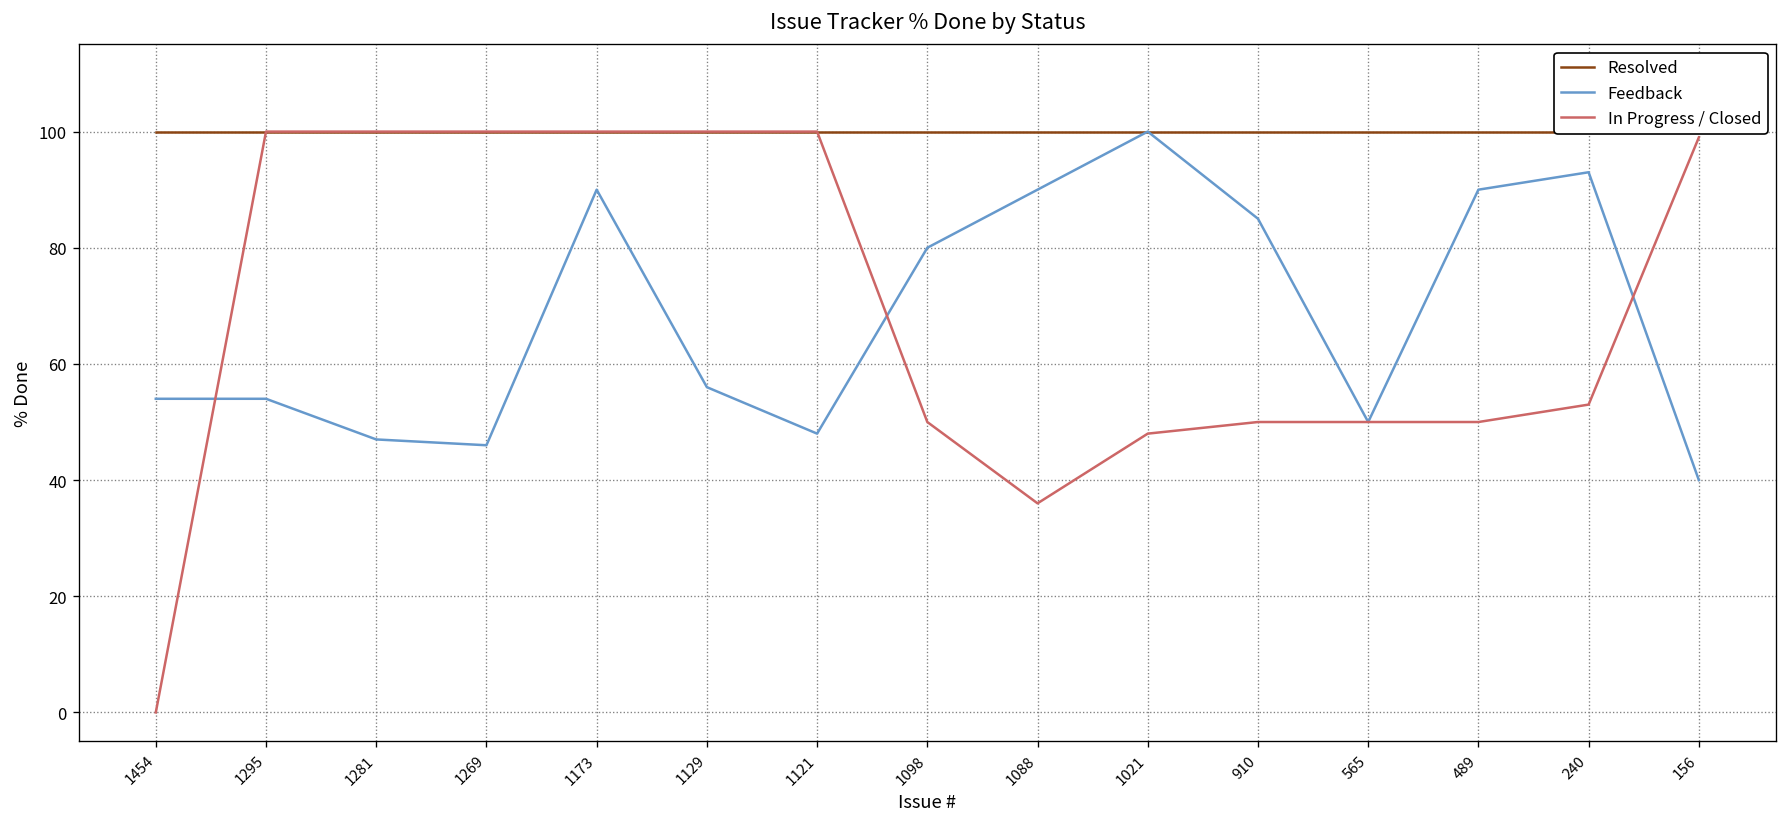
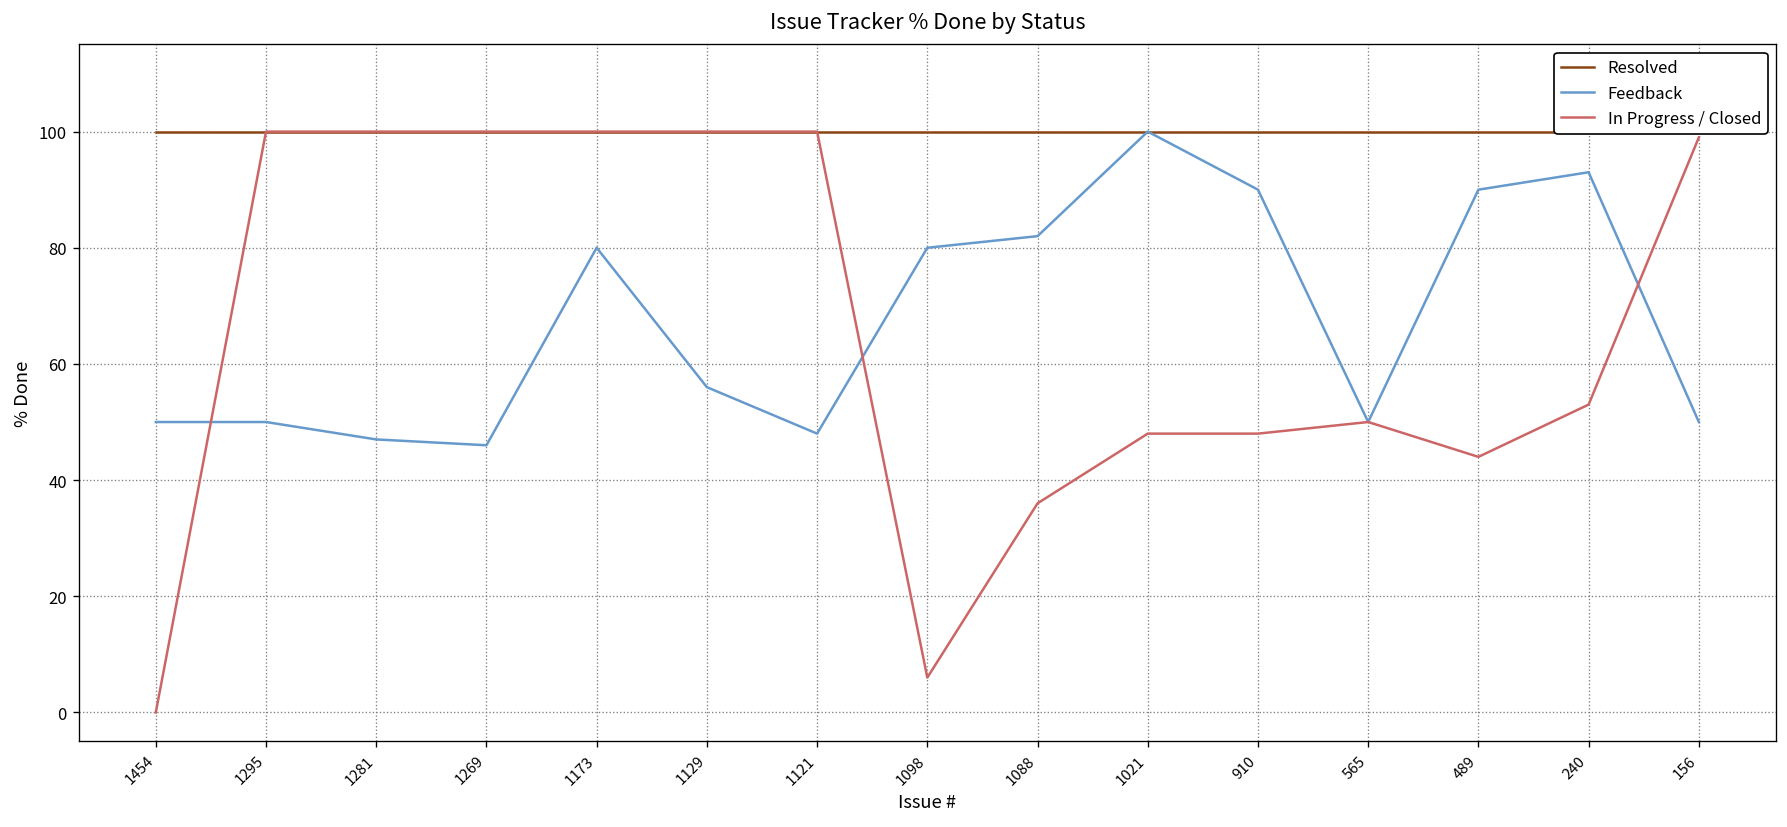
  {
    "Resolved": {
      "1454": 100,
      "1098": 100,
      "1088": 100,
      "910": 100,
      "565": 100,
      "489": 100
    },
    "Feedback": {
-     "1454": 54,
-     "1295": 54,
+     "1454": 50,
+     "1295": 50,
      "1281": 47,
      "1269": 46,
-     "1173": 90,
+     "1173": 80,
      "1129": 56,
      "1121": 48,
      "1098": 80,
-     "1088": 90,
-     "910": 85,
+     "1088": 82,
+     "910": 90,
      "489": 90,
      "240": 93,
-     "156": 40
+     "156": 50
    },
    "In Progress / Closed": {
      "1454": 0,
-     "1098": 50,
+     "1098": 6,
      "1088": 36,
      "1021": 48,
-     "910": 50,
-     "489": 50,
+     "910": 48,
+     "489": 44,
      "240": 53,
      "156": 99
    }
  }
